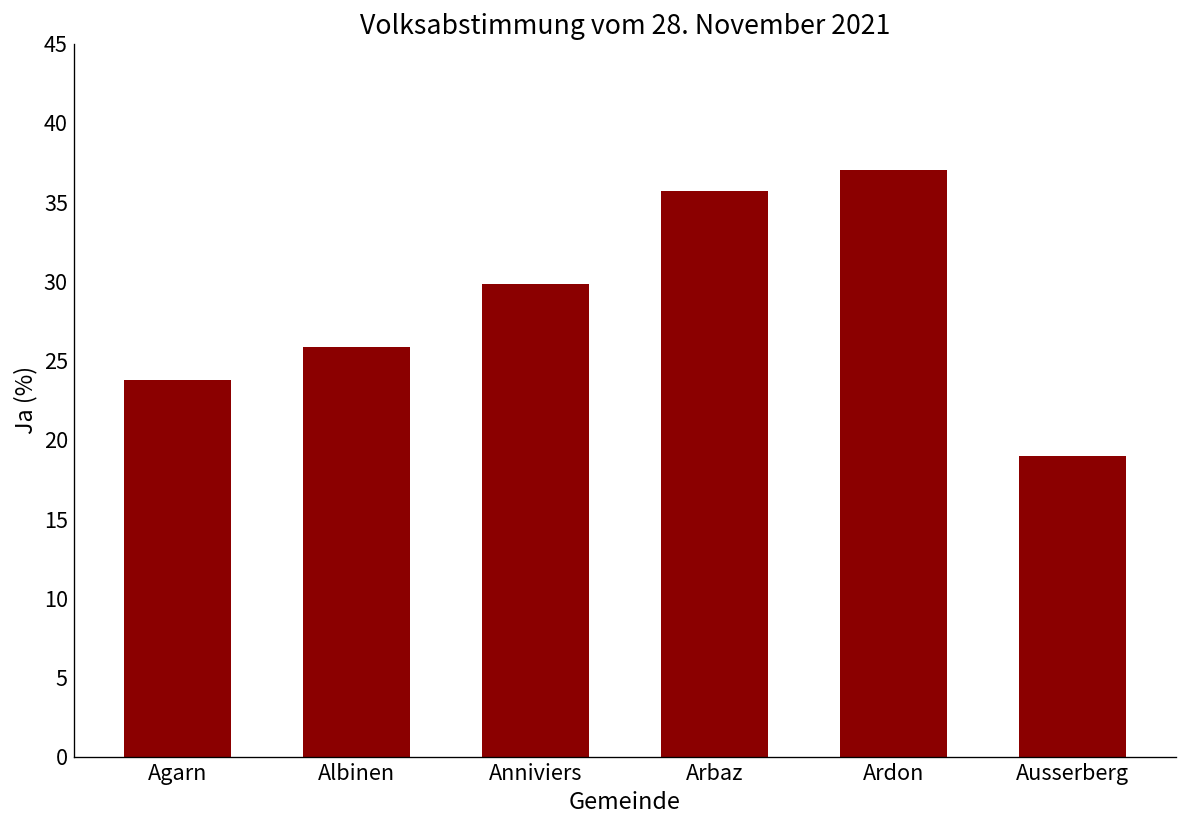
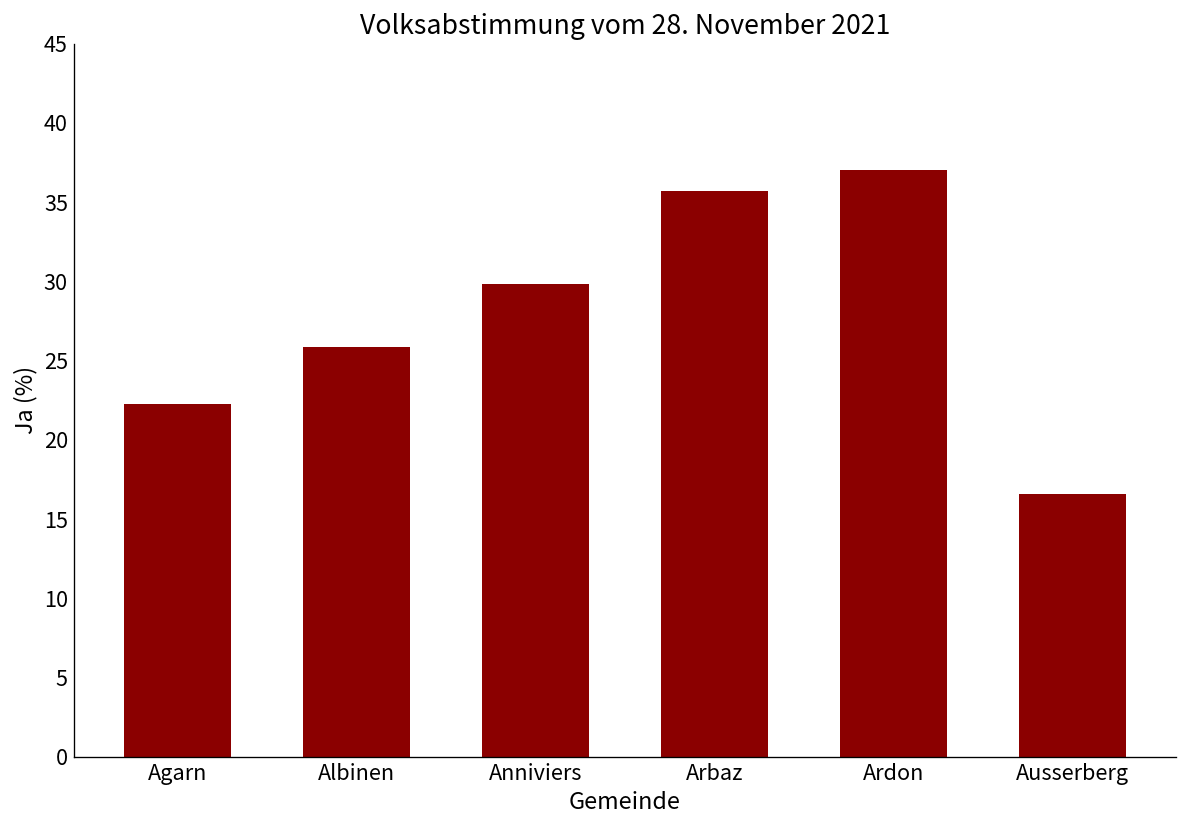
  {
-   "Agarn": 23.8,
+   "Agarn": 22.2,
    "Albinen": 25.9,
    "Anniviers": 29.8,
    "Arbaz": 35.7,
    "Ardon": 37.0,
-   "Ausserberg": 19.0
+   "Ausserberg": 16.6
  }
